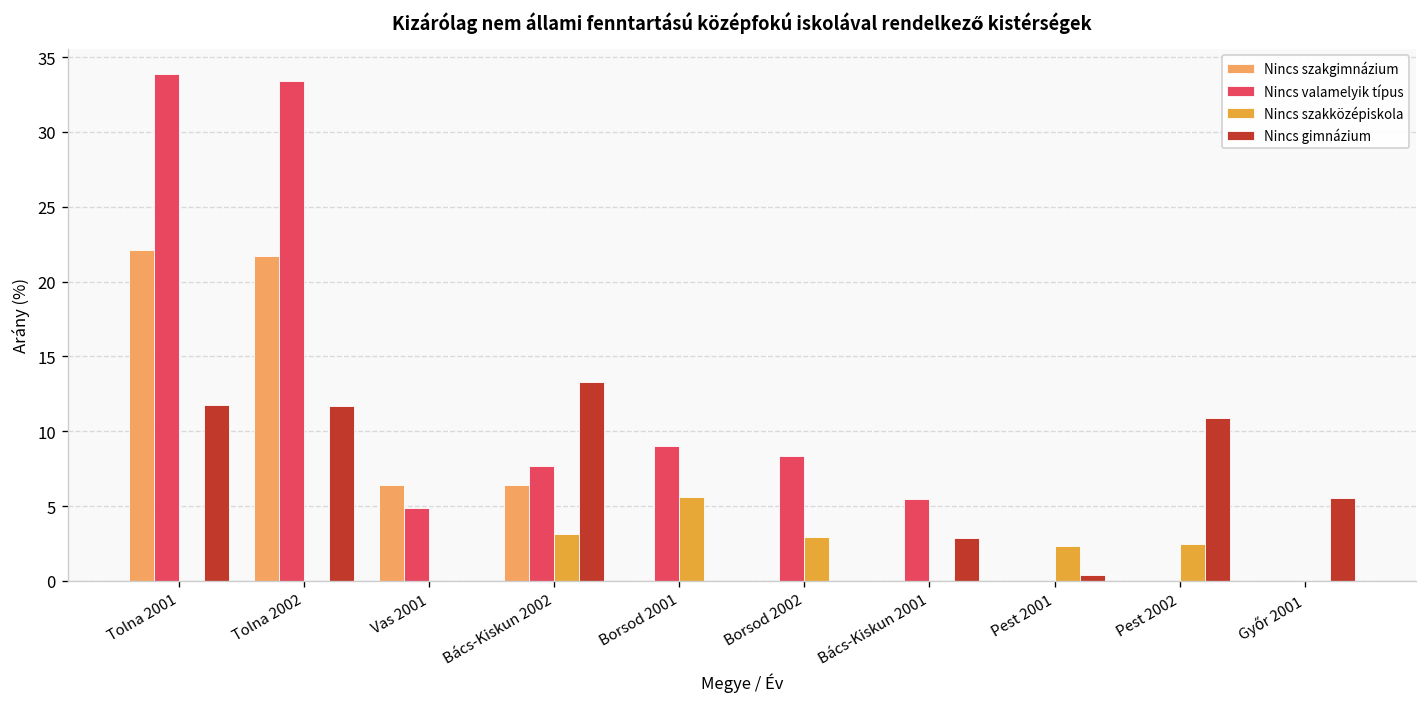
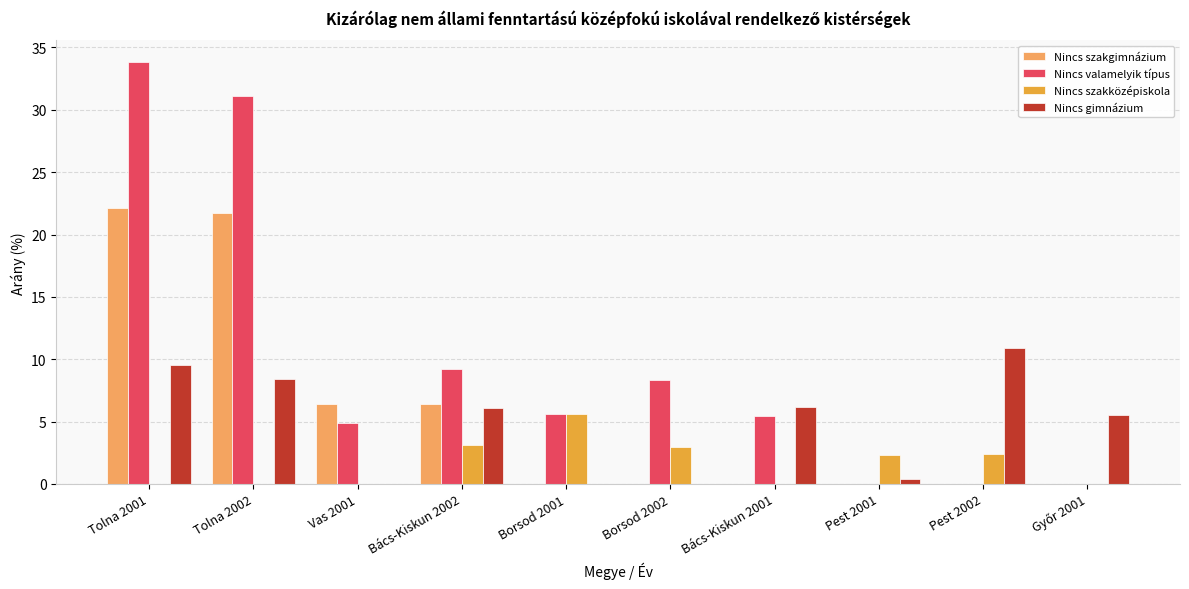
  {
    "Nincs valamelyik típus": {
      "Tolna 2001": 33.9,
-     "Tolna 2002": 33.4,
+     "Tolna 2002": 31.1,
      "Vas 2001": 4.9,
-     "Bács-Kiskun 2002": 7.7,
-     "Borsod 2001": 9.0,
+     "Bács-Kiskun 2002": 9.2,
+     "Borsod 2001": 5.6,
      "Borsod 2002": 8.3,
      "Bács-Kiskun 2001": 5.4,
      "Pest 2001": 0.0,
      "Pest 2002": 0.0,
      "Győr 2001": 0.0
    },
    "Nincs gimnázium": {
-     "Tolna 2001": 11.7,
-     "Tolna 2002": 11.7,
+     "Tolna 2001": 9.6,
+     "Tolna 2002": 8.4,
      "Vas 2001": 0.0,
-     "Bács-Kiskun 2002": 13.3,
+     "Bács-Kiskun 2002": 6.1,
      "Borsod 2001": 0.0,
      "Borsod 2002": 0.0,
-     "Bács-Kiskun 2001": 2.9,
+     "Bács-Kiskun 2001": 6.2,
      "Pest 2001": 0.4,
      "Pest 2002": 10.9,
      "Győr 2001": 5.5
    }
  }
